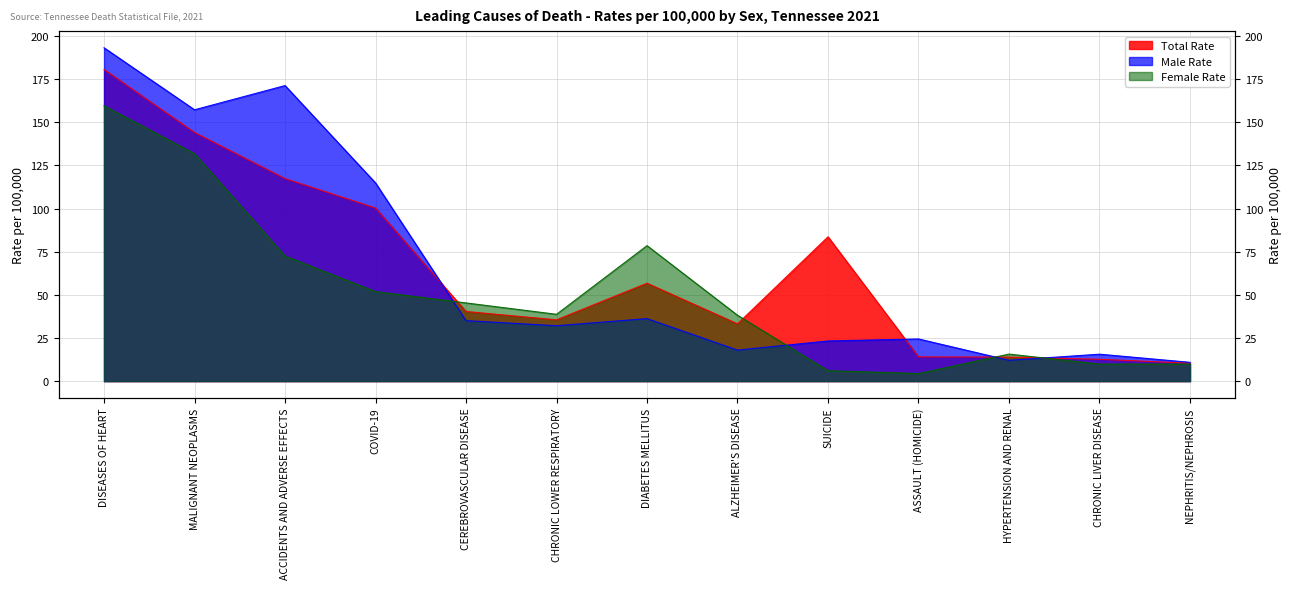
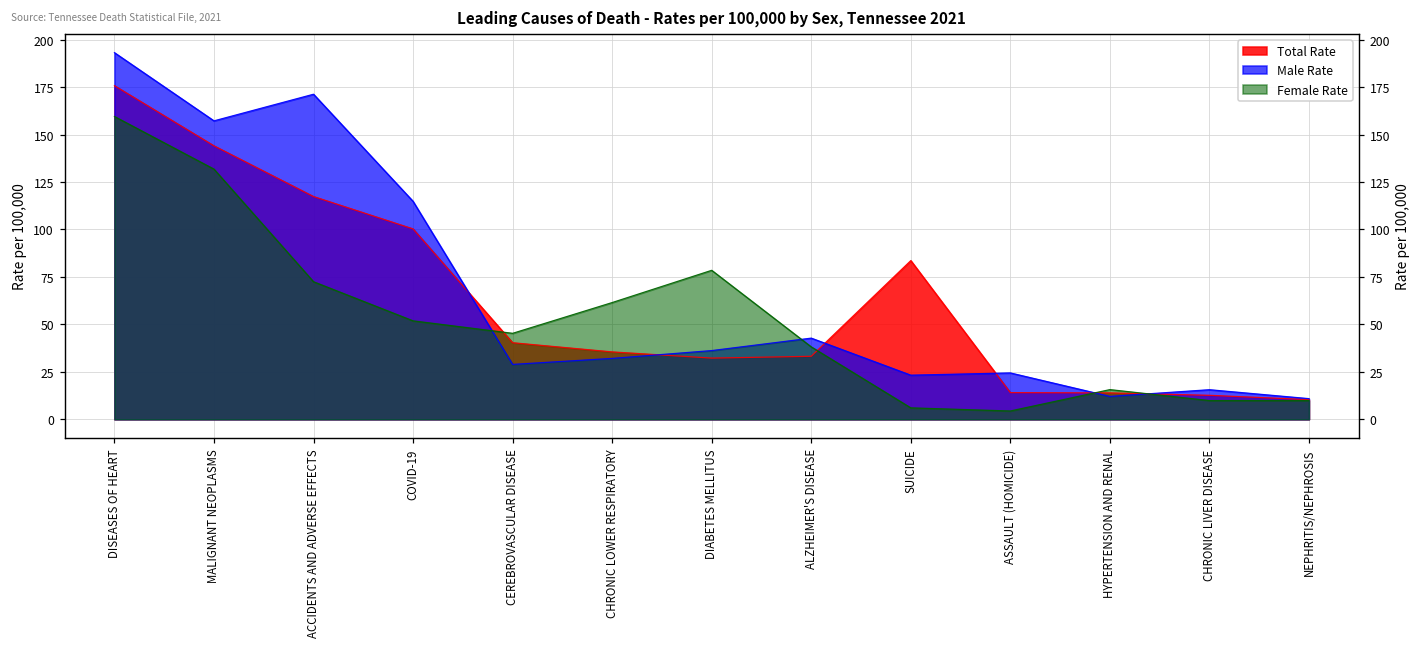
  {
    "Total Rate": {
-     "DISEASES OF HEART": 181,
+     "DISEASES OF HEART": 176,
      "MALIGNANT NEOPLASMS": 144,
      "ACCIDENTS AND ADVERSE EFFECTS": 117,
      "COVID-19": 100,
      "CEREBROVASCULAR DISEASE": 40,
      "CHRONIC LOWER RESPIRATORY": 36,
-     "DIABETES MELLITUS": 57,
+     "DIABETES MELLITUS": 32,
      "ALZHEIMER'S DISEASE": 33,
      "SUICIDE": 84,
      "ASSAULT (HOMICIDE)": 14,
      "HYPERTENSION AND RENAL": 14,
      "CHRONIC LIVER DISEASE": 13
    },
    "Male Rate": {
      "DISEASES OF HEART": 193,
      "MALIGNANT NEOPLASMS": 157,
      "ACCIDENTS AND ADVERSE EFFECTS": 171,
      "COVID-19": 115,
-     "CEREBROVASCULAR DISEASE": 35,
+     "CEREBROVASCULAR DISEASE": 29,
      "CHRONIC LOWER RESPIRATORY": 32,
      "DIABETES MELLITUS": 36,
-     "ALZHEIMER'S DISEASE": 18,
+     "ALZHEIMER'S DISEASE": 43,
      "SUICIDE": 23,
      "ASSAULT (HOMICIDE)": 24,
      "HYPERTENSION AND RENAL": 12,
      "CHRONIC LIVER DISEASE": 16
    },
    "Female Rate": {
      "DISEASES OF HEART": 159,
      "MALIGNANT NEOPLASMS": 132,
      "ACCIDENTS AND ADVERSE EFFECTS": 72,
      "COVID-19": 52,
      "CEREBROVASCULAR DISEASE": 45,
-     "CHRONIC LOWER RESPIRATORY": 39,
+     "CHRONIC LOWER RESPIRATORY": 62,
      "DIABETES MELLITUS": 78,
      "ALZHEIMER'S DISEASE": 38,
      "SUICIDE": 6,
      "ASSAULT (HOMICIDE)": 4,
      "HYPERTENSION AND RENAL": 16,
      "CHRONIC LIVER DISEASE": 10
    }
  }
